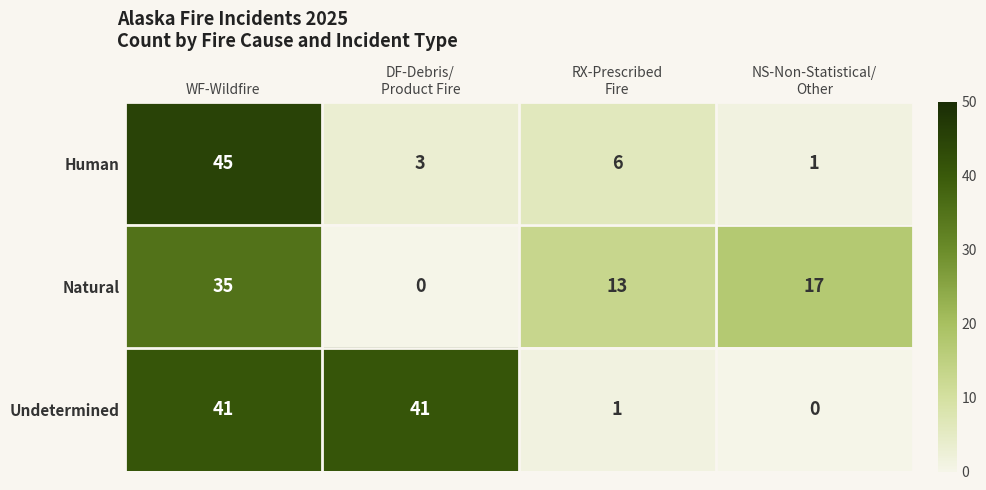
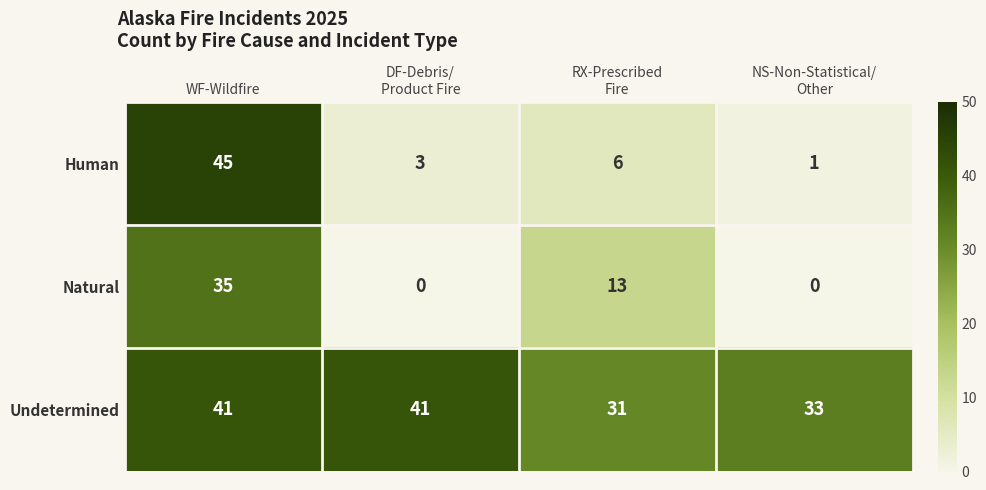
  {
    "Human": {
      "WF-Wildfire": 45,
      "DF-Debris/ Product Fire": 3,
      "RX-Prescribed Fire": 6,
      "NS-Non-Statistical/ Other": 1
    },
    "Natural": {
      "WF-Wildfire": 35,
      "DF-Debris/ Product Fire": 0,
      "RX-Prescribed Fire": 13,
-     "NS-Non-Statistical/ Other": 17
+     "NS-Non-Statistical/ Other": 0
    },
    "Undetermined": {
      "WF-Wildfire": 41,
      "DF-Debris/ Product Fire": 41,
-     "RX-Prescribed Fire": 1,
-     "NS-Non-Statistical/ Other": 0
+     "RX-Prescribed Fire": 31,
+     "NS-Non-Statistical/ Other": 33
    }
  }
